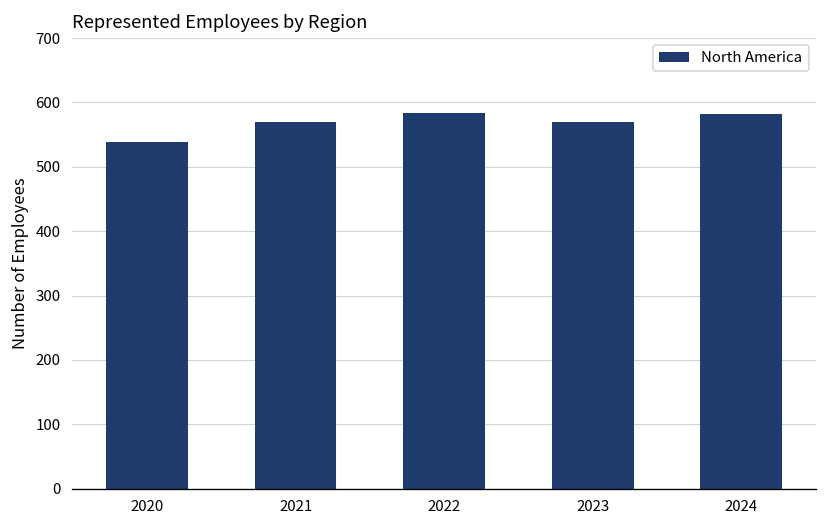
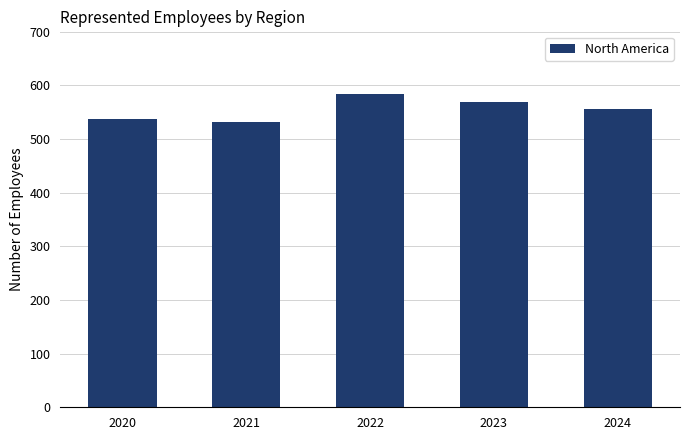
  {
    "2020": 540,
-   "2021": 570,
+   "2021": 530,
    "2022": 580,
    "2023": 570,
-   "2024": 580
+   "2024": 560
  }
